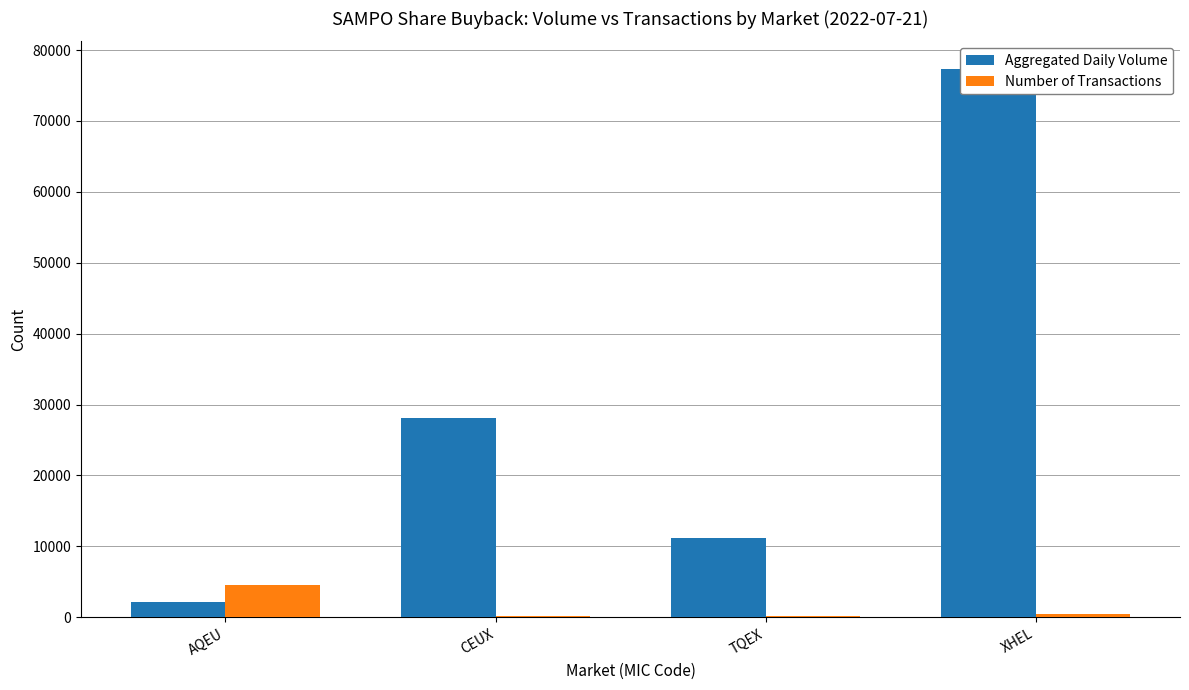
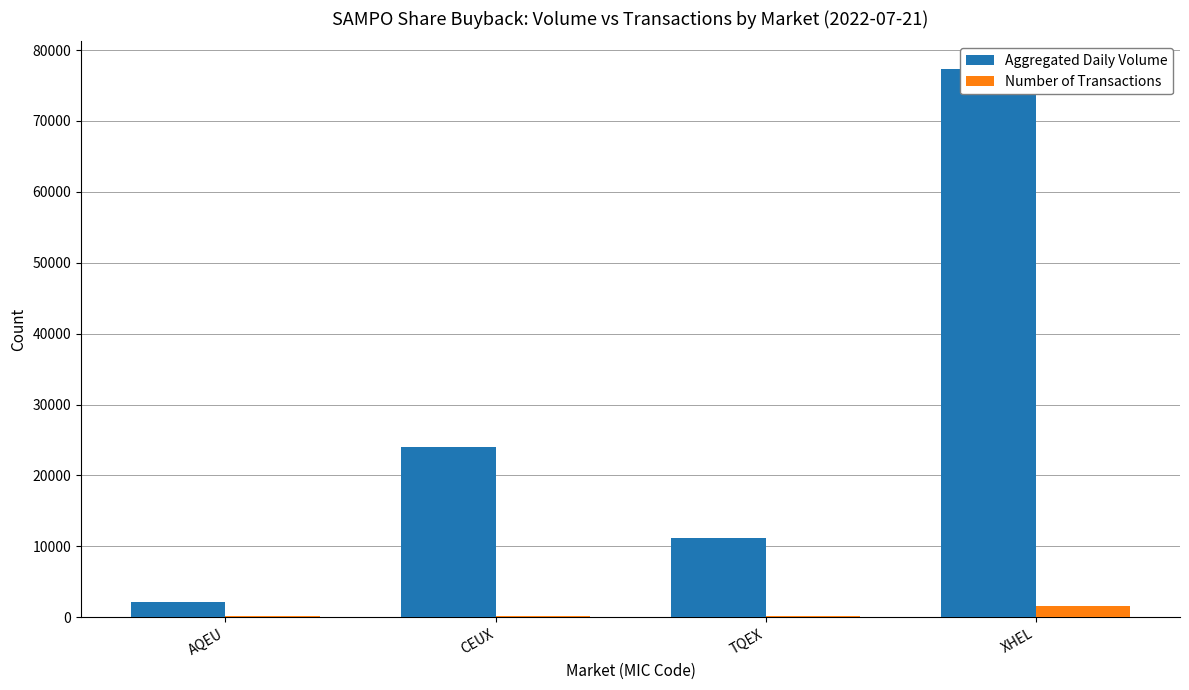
  {
    "Aggregated Daily Volume": {
      "AQEU": 2000,
-     "CEUX": 28000,
+     "CEUX": 24000,
      "TQEX": 11000
    },
    "Number of Transactions": {
-     "AQEU": 5000,
-     "XHEL": 0
+     "AQEU": 0,
+     "XHEL": 2000
    }
  }
